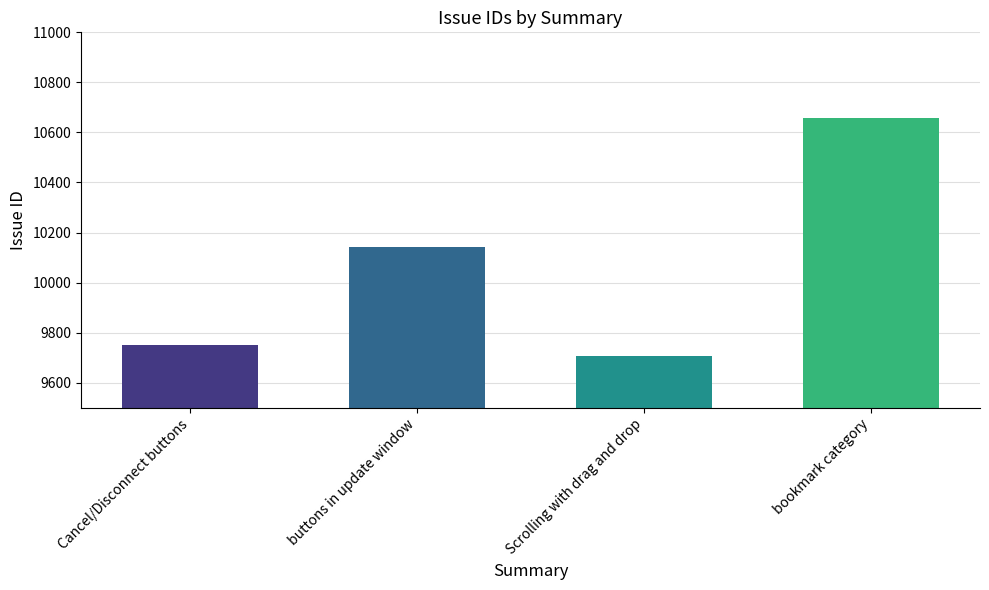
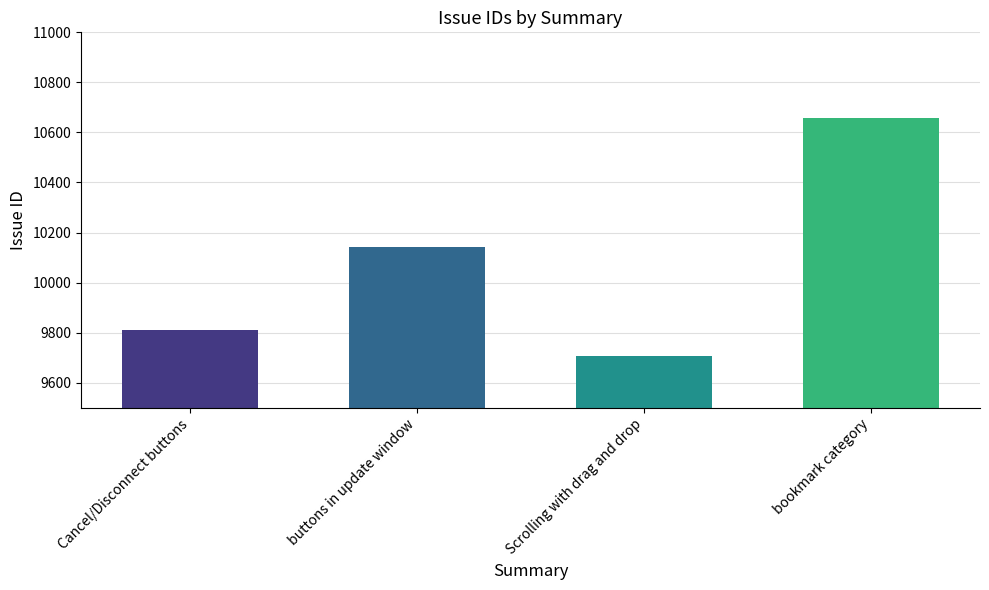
  {
-   "Cancel/Disconnect buttons": 9750,
+   "Cancel/Disconnect buttons": 9810,
    "buttons in update window": 10140,
    "Scrolling with drag and drop": 9710,
    "bookmark category": 10660
  }
